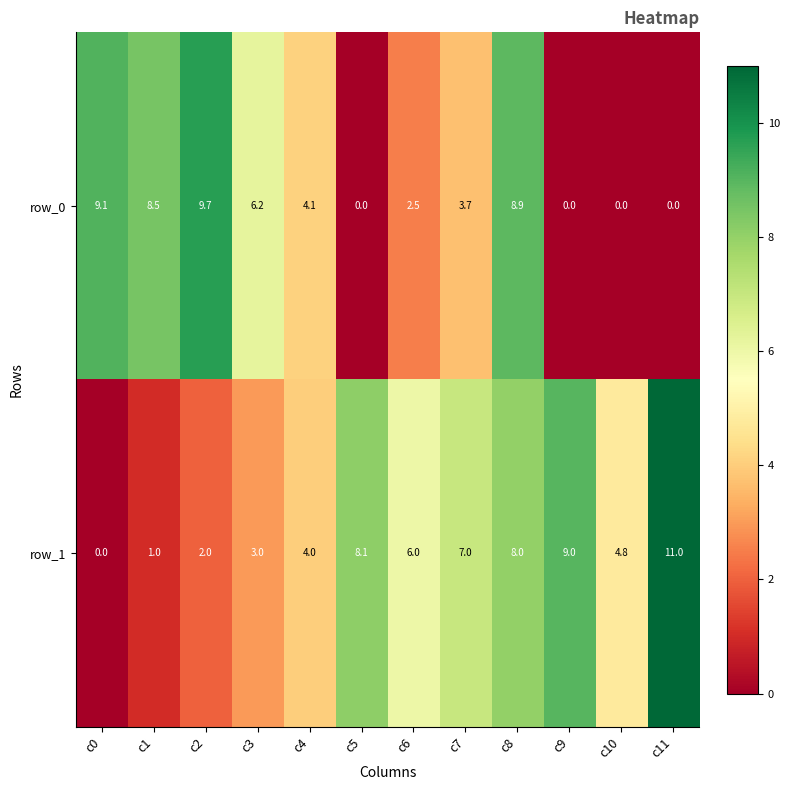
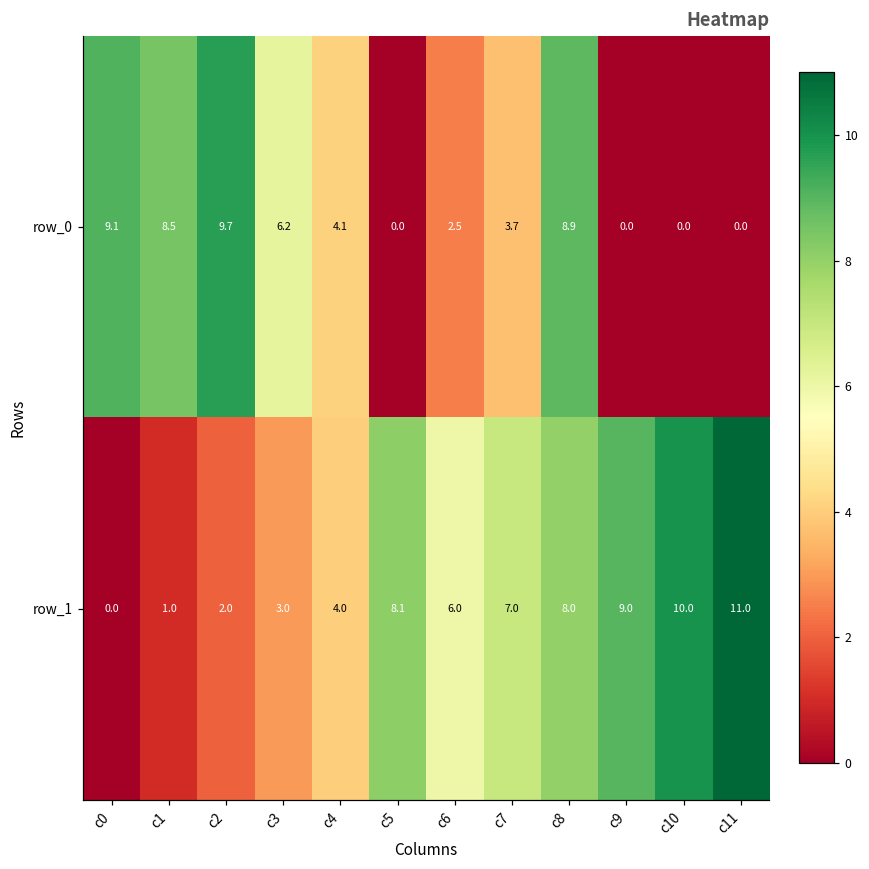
  {
    "row_0": {
      "c0": 9.1,
      "c1": 8.5,
      "c2": 9.7,
      "c3": 6.2,
      "c4": 4.1,
      "c5": 0.0,
      "c6": 2.5,
      "c7": 3.7,
      "c8": 8.9,
      "c9": 0.0,
      "c10": 0.0,
      "c11": 0.0
    },
    "row_1": {
      "c0": 0.0,
      "c1": 1.0,
      "c2": 2.0,
      "c3": 3.0,
      "c4": 4.0,
      "c5": 8.1,
      "c6": 6.0,
      "c7": 7.0,
      "c8": 8.0,
      "c9": 9.0,
-     "c10": 4.8,
+     "c10": 10.0,
      "c11": 11.0
    }
  }
